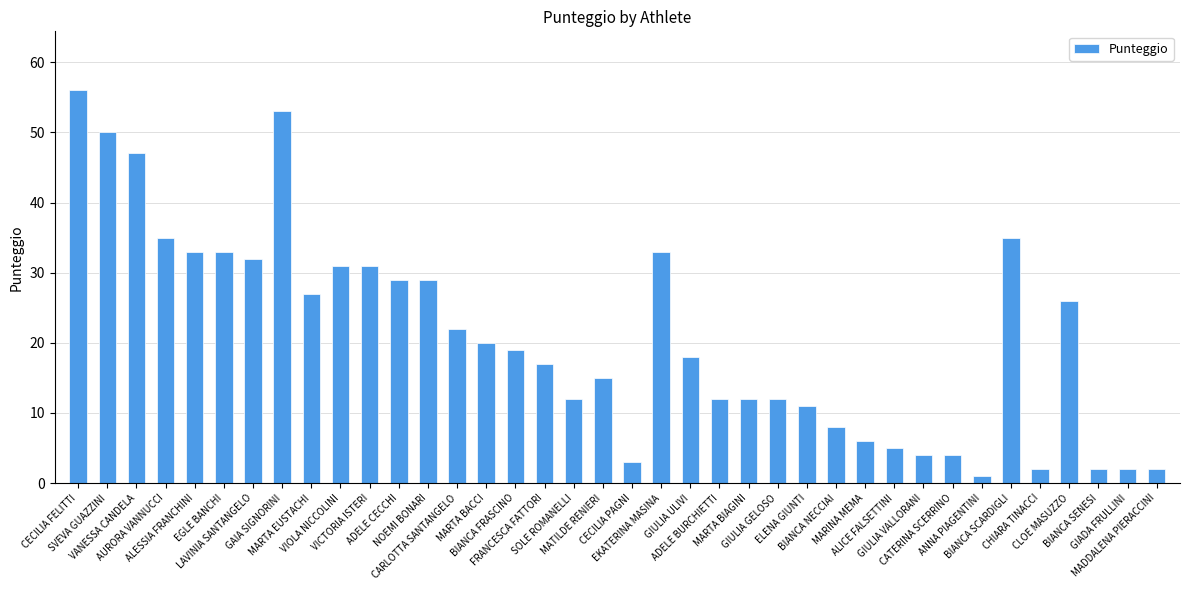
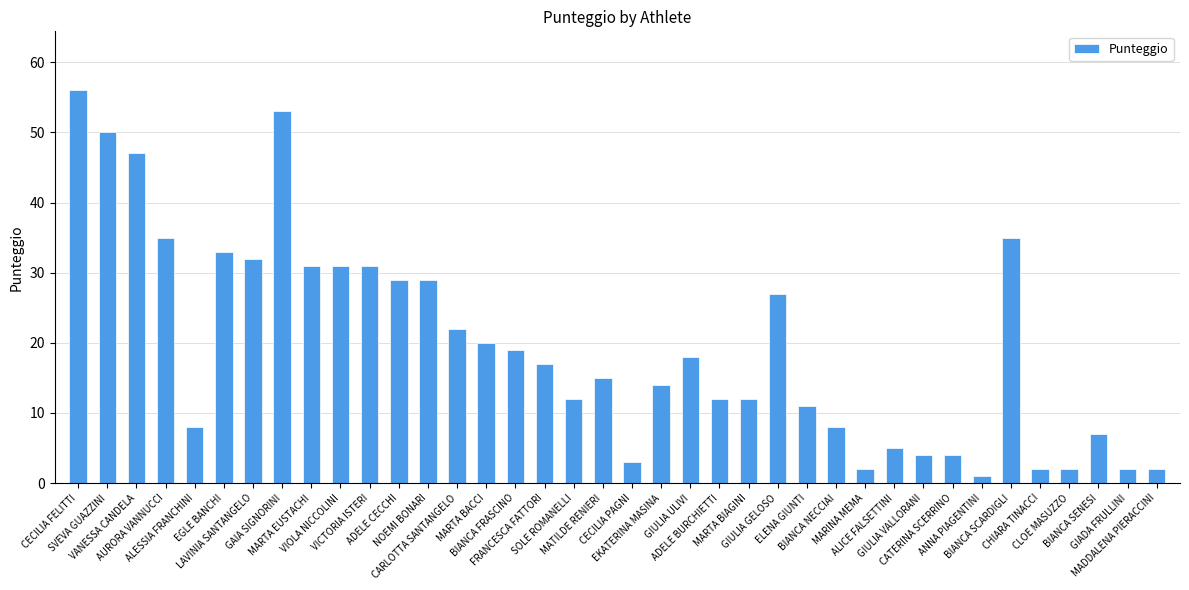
  {
    "CECILIA FELITTI": 56,
    "SVEVA GUAZZINI": 50,
    "VANESSA CANDELA": 47,
    "AURORA VANNUCCI": 35,
-   "ALESSIA FRANCHINI": 33,
+   "ALESSIA FRANCHINI": 8,
    "EGLE BANCHI": 33,
    "LAVINIA SANTANGELO": 32,
    "GAIA SIGNORINI": 53,
-   "MARTA EUSTACHI": 27,
+   "MARTA EUSTACHI": 31,
    "VIOLA NICCOLINI": 31,
    "VICTORIA ISTERI": 31,
    "ADELE CECCHI": 29,
    "NOEMI BONARI": 29,
    "CARLOTTA SANTANGELO": 22,
    "MARTA BACCI": 20,
    "BIANCA FRASCINO": 19,
    "FRANCESCA FATTORI": 17,
    "SOLE ROMANELLI": 12,
    "MATILDE RENIERI": 15,
    "CECILIA PAGNI": 3,
-   "EKATERINA MASINA": 33,
+   "EKATERINA MASINA": 14,
    "GIULIA ULIVI": 18,
    "ADELE BURCHIETTI": 12,
    "MARTA BIAGINI": 12,
-   "GIULIA GELOSO": 12,
+   "GIULIA GELOSO": 27,
    "ELENA GIUNTI": 11,
    "BIANCA NECCIAI": 8,
-   "MARINA MEMA": 6,
+   "MARINA MEMA": 2,
    "ALICE FALSETTINI": 5,
    "GIULIA VALLORANI": 4,
    "CATERINA SCERRINO": 4,
    "ANNA PIAGENTINI": 1,
    "BIANCA SCARDIGLI": 35,
    "CHIARA TINACCI": 2,
-   "CLOE MASUZZO": 26,
-   "BIANCA SENESI": 2,
+   "CLOE MASUZZO": 2,
+   "BIANCA SENESI": 7,
    "GIADA FRULLINI": 2,
    "MADDALENA PIERACCINI": 2
  }
